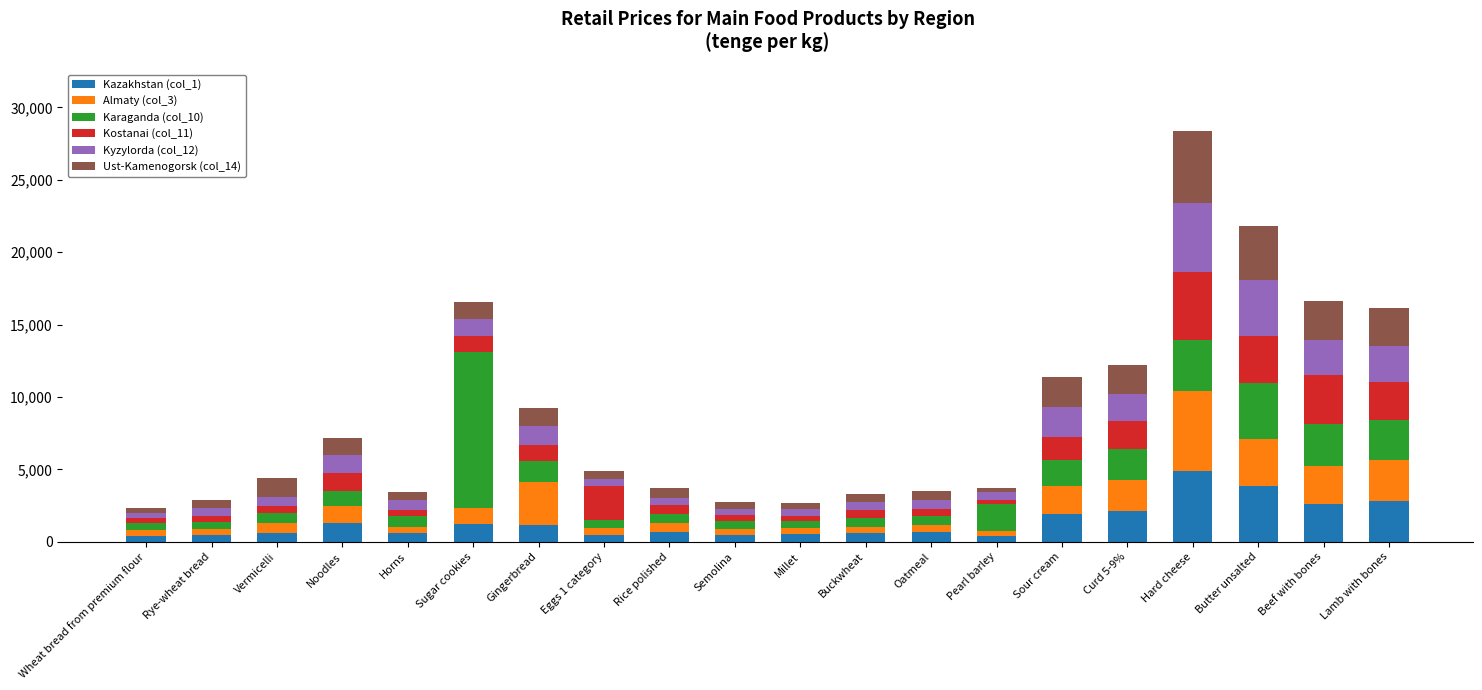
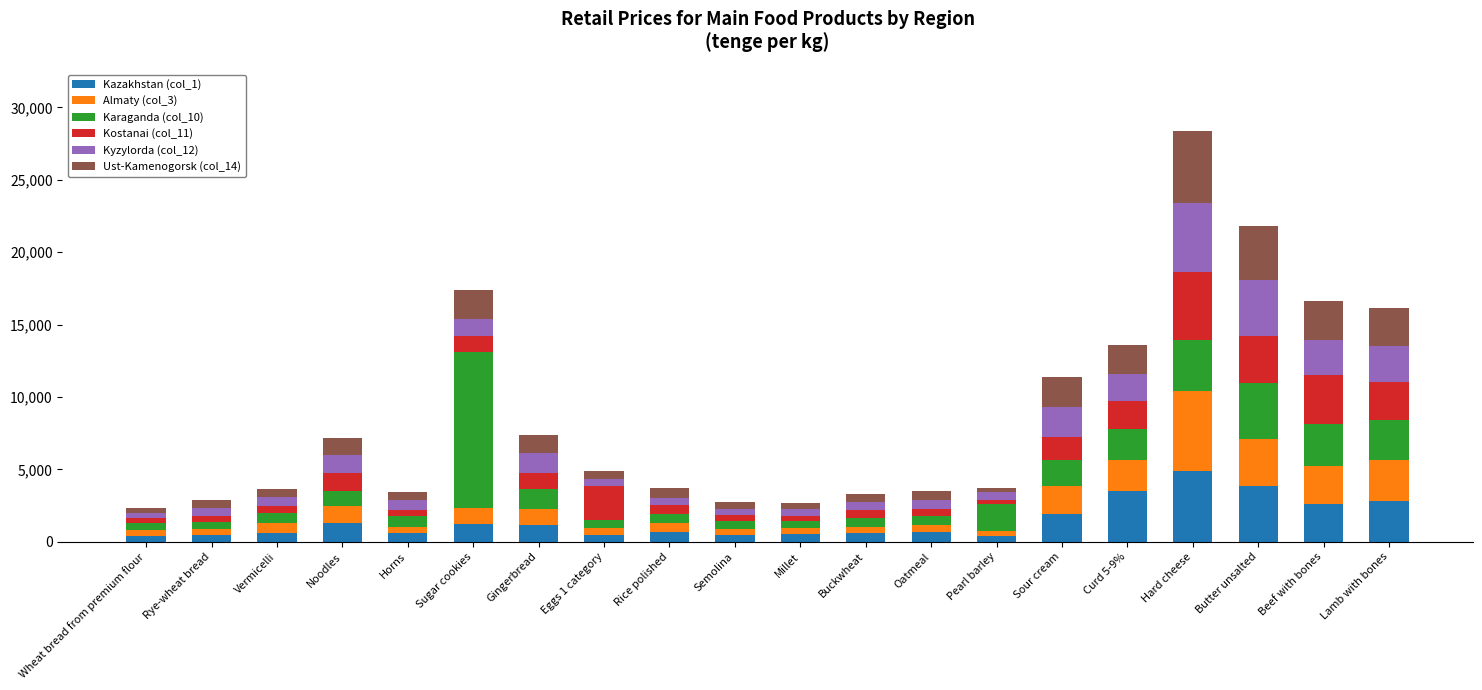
  {
    "Kazakhstan (col_1)": {
      "Wheat bread from premium flour": "400",
      "Rye-wheat bread": "500",
      "Vermicelli": "600",
      "Noodles": "1,300",
      "Horns": "600",
      "Sugar cookies": "1,200",
      "Gingerbread": "1,200",
      "Eggs 1 category": "500",
      "Rice polished": "700",
      "Semolina": "500",
      "Millet": "500",
      "Buckwheat": "600",
      "Oatmeal": "700",
      "Pearl barley": "400",
      "Sour cream": "1,900",
-     "Curd 5-9%": "2,100",
+     "Curd 5-9%": "3,500",
      "Hard cheese": "4,900",
      "Butter unsalted": "3,900",
      "Beef with bones": "2,600",
      "Lamb with bones": "2,800"
    },
    "Almaty (col_3)": {
      "Wheat bread from premium flour": "400",
      "Rye-wheat bread": "400",
      "Vermicelli": "700",
      "Noodles": "1,200",
      "Horns": "400",
      "Sugar cookies": "1,100",
-     "Gingerbread": "3,000",
+     "Gingerbread": "1,100",
      "Eggs 1 category": "400",
      "Rice polished": "600",
      "Semolina": "400",
      "Millet": "400",
      "Buckwheat": "500",
      "Oatmeal": "500",
      "Pearl barley": "400",
      "Sour cream": "1,900",
      "Curd 5-9%": "2,200",
      "Hard cheese": "5,500",
      "Butter unsalted": "3,300",
      "Beef with bones": "2,600",
      "Lamb with bones": "2,800"
    },
    "Karaganda (col_10)": {
      "Wheat bread from premium flour": "500",
      "Rye-wheat bread": "500",
      "Vermicelli": "700",
      "Noodles": "1,000",
      "Horns": "800",
      "Sugar cookies": "10,800",
      "Gingerbread": "1,400",
      "Eggs 1 category": "600",
      "Rice polished": "600",
      "Semolina": "500",
      "Millet": "500",
      "Buckwheat": "600",
      "Oatmeal": "600",
      "Pearl barley": "1,900",
      "Sour cream": "1,800",
      "Curd 5-9%": "2,100",
      "Hard cheese": "3,500",
      "Butter unsalted": "3,800",
      "Beef with bones": "2,900",
      "Lamb with bones": "2,800"
    },
    "Kostanai (col_11)": {
      "Wheat bread from premium flour": "300",
      "Rye-wheat bread": "500",
      "Vermicelli": "500",
      "Noodles": "1,300",
      "Horns": "400",
      "Sugar cookies": "1,100",
      "Gingerbread": "1,100",
      "Eggs 1 category": "2,400",
      "Rice polished": "600",
      "Semolina": "400",
      "Millet": "400",
      "Buckwheat": "500",
      "Oatmeal": "500",
      "Pearl barley": "300",
      "Sour cream": "1,600",
      "Curd 5-9%": "1,900",
      "Hard cheese": "4,700",
      "Butter unsalted": "3,300",
      "Beef with bones": "3,400",
      "Lamb with bones": "2,600"
    },
    "Kyzylorda (col_12)": {
      "Wheat bread from premium flour": "400",
      "Rye-wheat bread": "500",
      "Vermicelli": "600",
      "Noodles": "1,200",
      "Horns": "700",
      "Sugar cookies": "1,200",
      "Gingerbread": "1,400",
      "Eggs 1 category": "500",
      "Rice polished": "500",
      "Semolina": "400",
      "Millet": "500",
      "Buckwheat": "500",
      "Oatmeal": "600",
      "Pearl barley": "500",
      "Sour cream": "2,100",
      "Curd 5-9%": "1,900",
      "Hard cheese": "4,800",
      "Butter unsalted": "3,900",
      "Beef with bones": "2,400",
      "Lamb with bones": "2,500"
    },
    "Ust-Kamenogorsk (col_14)": {
      "Wheat bread from premium flour": "400",
      "Rye-wheat bread": "500",
-     "Vermicelli": "1,300",
+     "Vermicelli": "600",
      "Noodles": "1,200",
      "Horns": "500",
-     "Sugar cookies": "1,100",
+     "Sugar cookies": "2,000",
      "Gingerbread": "1,200",
      "Eggs 1 category": "500",
      "Rice polished": "700",
      "Semolina": "400",
      "Millet": "400",
      "Buckwheat": "600",
      "Oatmeal": "600",
      "Pearl barley": "300",
      "Sour cream": "2,100",
      "Curd 5-9%": "2,000",
      "Hard cheese": "5,000",
      "Butter unsalted": "3,700",
      "Beef with bones": "2,700",
      "Lamb with bones": "2,600"
    }
  }
